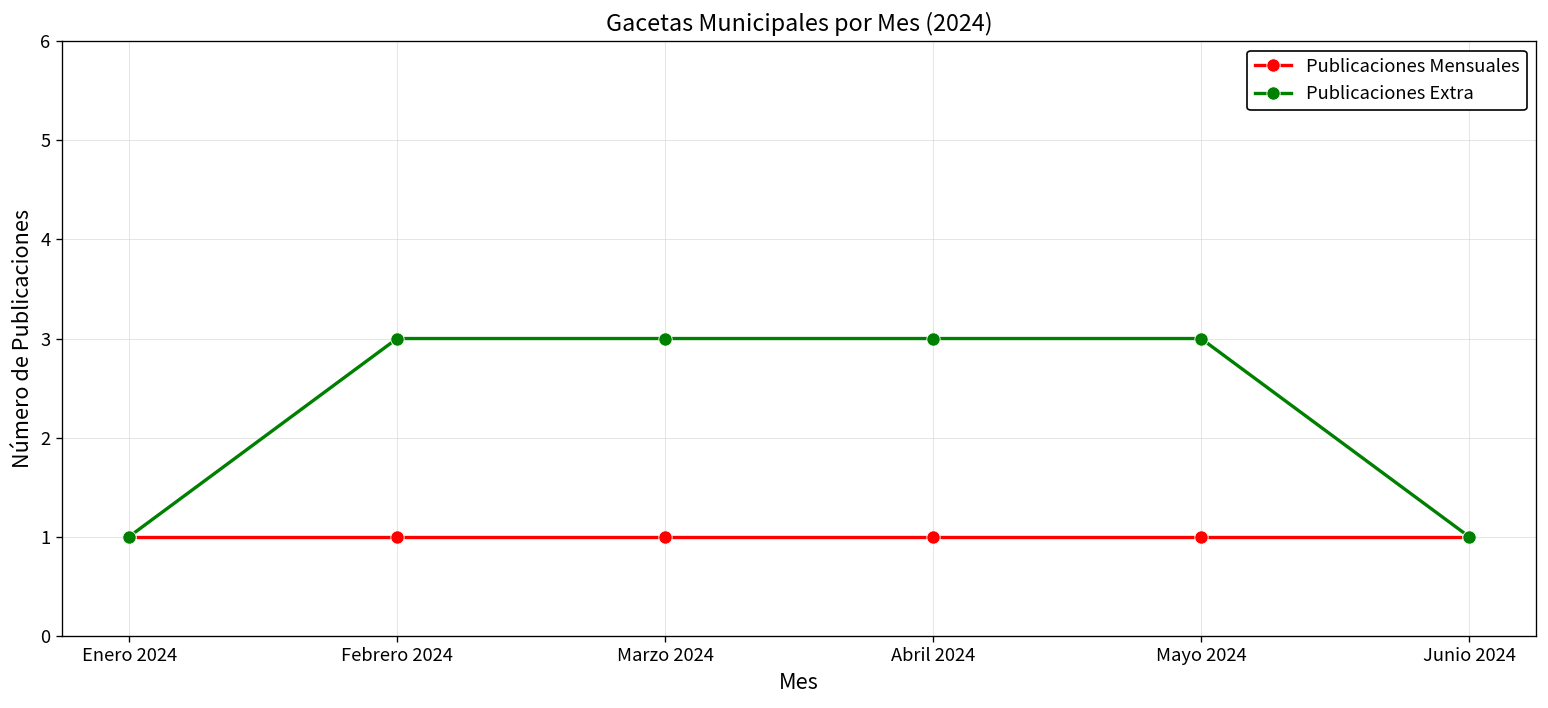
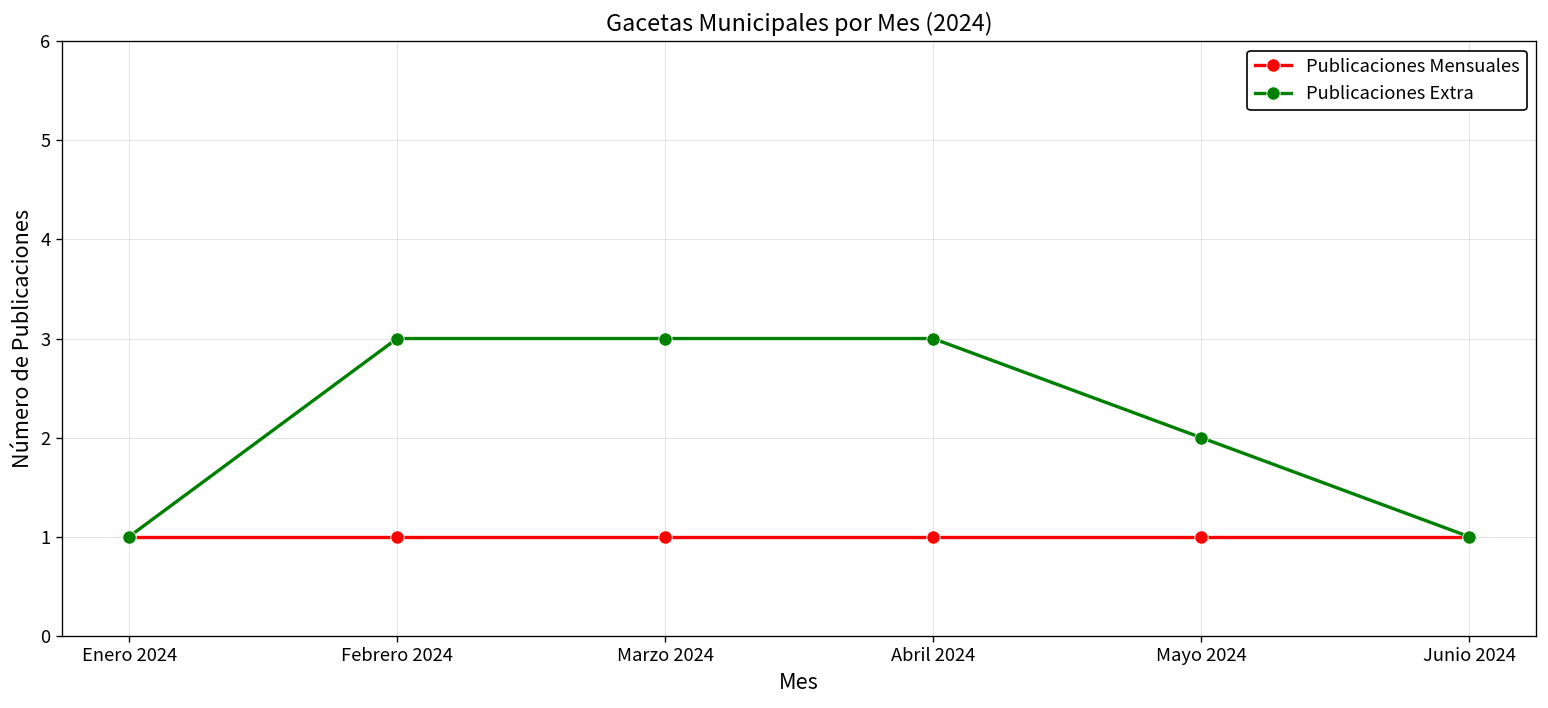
  {
    "Publicaciones Mensuales": {
      "Febrero 2024": 1,
      "Marzo 2024": 1,
      "Abril 2024": 1,
      "Mayo 2024": 1
    },
    "Publicaciones Extra": {
      "Febrero 2024": 3,
      "Marzo 2024": 3,
      "Abril 2024": 3,
-     "Mayo 2024": 3
+     "Mayo 2024": 2
    }
  }
